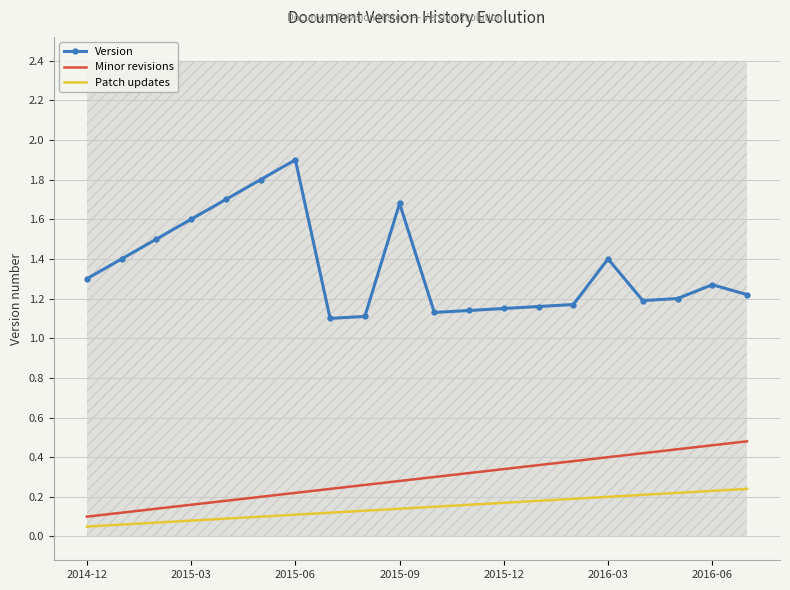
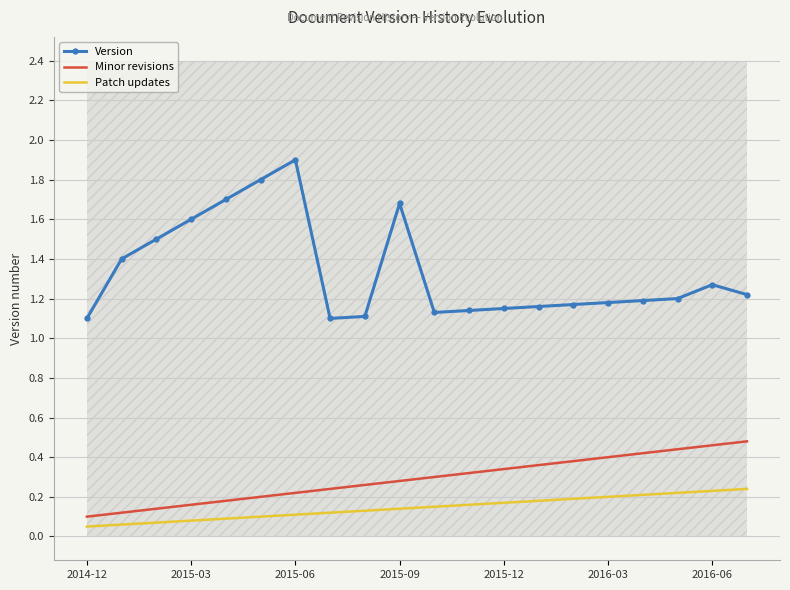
  {
    "Version": {
-     "2014-12": 1.3,
+     "2014-12": 1.1,
      "2015-03": 1.60,
      "2015-06": 1.90,
      "2015-09": 1.68,
      "2015-12": 1.15,
-     "2016-03": 1.40,
+     "2016-03": 1.18,
      "2016-06": 1.27
    },
    "Minor revisions": {
      "2014-12": 0.10,
      "2015-03": 0.16,
      "2015-06": 0.22,
      "2015-09": 0.28,
      "2015-12": 0.34,
      "2016-03": 0.40,
      "2016-06": 0.46
    },
    "Patch updates": {
      "2014-12": 0.05,
      "2015-03": 0.08,
      "2015-06": 0.11,
      "2015-09": 0.14,
      "2015-12": 0.17,
      "2016-03": 0.20,
      "2016-06": 0.23
    }
  }
